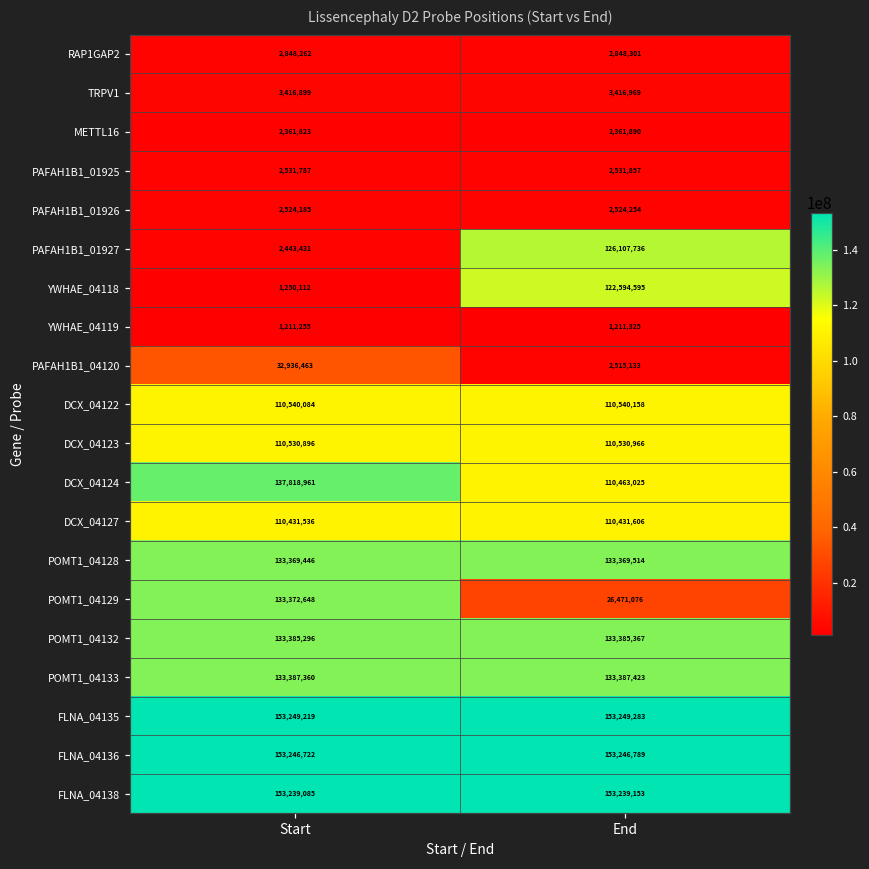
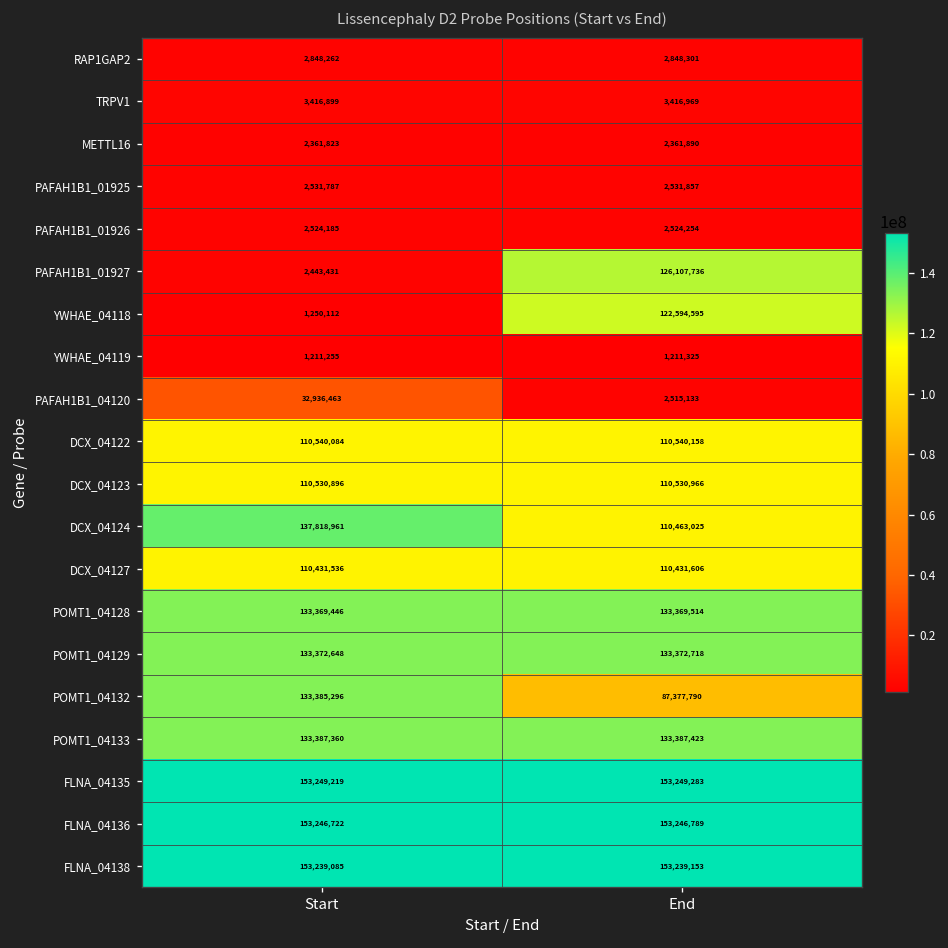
  {
    "RAP1GAP2": {
      "Start": "2,848,262",
      "End": "2,848,301"
    },
    "TRPV1": {
      "Start": "3,416,899",
      "End": "3,416,969"
    },
    "METTL16": {
      "Start": "2,361,823",
      "End": "2,361,890"
    },
    "PAFAH1B1_01925": {
      "Start": "2,531,787",
      "End": "2,531,857"
    },
    "PAFAH1B1_01926": {
      "Start": "2,524,185",
      "End": "2,524,254"
    },
    "PAFAH1B1_01927": {
      "Start": "2,443,431",
      "End": "126,107,736"
    },
    "YWHAE_04118": {
      "Start": "1,250,112",
      "End": "122,594,595"
    },
    "YWHAE_04119": {
      "Start": "1,211,255",
      "End": "1,211,325"
    },
    "PAFAH1B1_04120": {
      "Start": "32,936,463",
      "End": "2,515,133"
    },
    "DCX_04122": {
      "Start": "110,540,084",
      "End": "110,540,158"
    },
    "DCX_04123": {
      "Start": "110,530,896",
      "End": "110,530,966"
    },
    "DCX_04124": {
      "Start": "137,818,961",
      "End": "110,463,025"
    },
    "DCX_04127": {
      "Start": "110,431,536",
      "End": "110,431,606"
    },
    "POMT1_04128": {
      "Start": "133,369,446",
      "End": "133,369,514"
    },
    "POMT1_04129": {
      "Start": "133,372,648",
-     "End": "26,471,076"
+     "End": "133,372,718"
    },
    "POMT1_04132": {
      "Start": "133,385,296",
-     "End": "133,385,367"
+     "End": "87,377,790"
    },
    "POMT1_04133": {
      "Start": "133,387,360",
      "End": "133,387,423"
    },
    "FLNA_04135": {
      "Start": "153,249,219",
      "End": "153,249,283"
    },
    "FLNA_04136": {
      "Start": "153,246,722",
      "End": "153,246,789"
    },
    "FLNA_04138": {
      "Start": "153,239,085",
      "End": "153,239,153"
    }
  }
